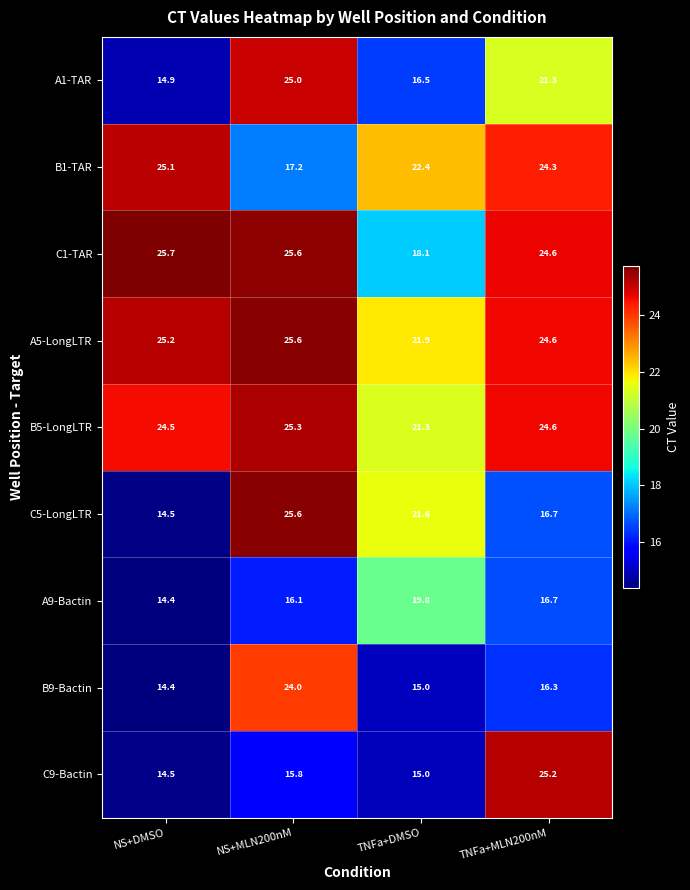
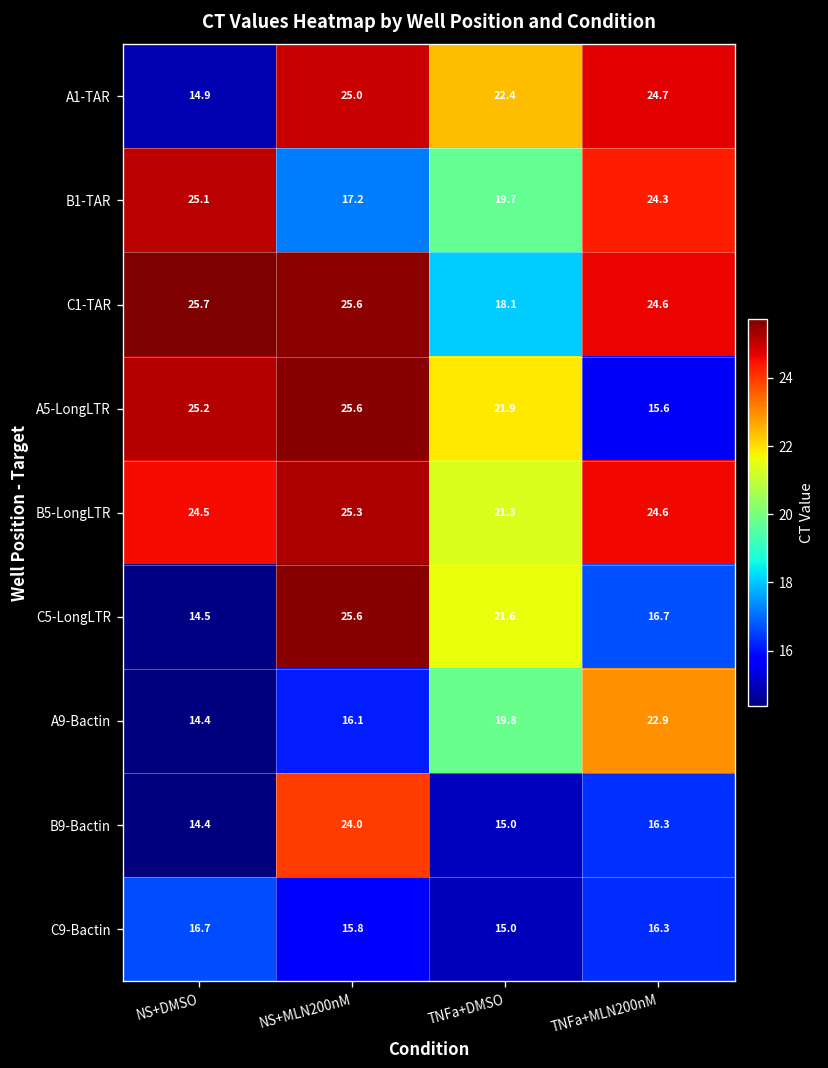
  {
    "A1-TAR": {
      "NS+DMSO": 14.9,
      "NS+MLN200nM": 25.0,
-     "TNFa+DMSO": 16.5,
-     "TNFa+MLN200nM": 21.3
+     "TNFa+DMSO": 22.4,
+     "TNFa+MLN200nM": 24.7
    },
    "B1-TAR": {
      "NS+DMSO": 25.1,
      "NS+MLN200nM": 17.2,
-     "TNFa+DMSO": 22.4,
+     "TNFa+DMSO": 19.7,
      "TNFa+MLN200nM": 24.3
    },
    "C1-TAR": {
      "NS+DMSO": 25.7,
      "NS+MLN200nM": 25.6,
      "TNFa+DMSO": 18.1,
      "TNFa+MLN200nM": 24.6
    },
    "A5-LongLTR": {
      "NS+DMSO": 25.2,
      "NS+MLN200nM": 25.6,
      "TNFa+DMSO": 21.9,
-     "TNFa+MLN200nM": 24.6
+     "TNFa+MLN200nM": 15.6
    },
    "B5-LongLTR": {
      "NS+DMSO": 24.5,
      "NS+MLN200nM": 25.3,
      "TNFa+DMSO": 21.3,
      "TNFa+MLN200nM": 24.6
    },
    "C5-LongLTR": {
      "NS+DMSO": 14.5,
      "NS+MLN200nM": 25.6,
      "TNFa+DMSO": 21.6,
      "TNFa+MLN200nM": 16.7
    },
    "A9-Bactin": {
      "NS+DMSO": 14.4,
      "NS+MLN200nM": 16.1,
      "TNFa+DMSO": 19.8,
-     "TNFa+MLN200nM": 16.7
+     "TNFa+MLN200nM": 22.9
    },
    "B9-Bactin": {
      "NS+DMSO": 14.4,
      "NS+MLN200nM": 24.0,
      "TNFa+DMSO": 15.0,
      "TNFa+MLN200nM": 16.3
    },
    "C9-Bactin": {
-     "NS+DMSO": 14.5,
+     "NS+DMSO": 16.7,
      "NS+MLN200nM": 15.8,
      "TNFa+DMSO": 15.0,
-     "TNFa+MLN200nM": 25.2
+     "TNFa+MLN200nM": 16.3
    }
  }
